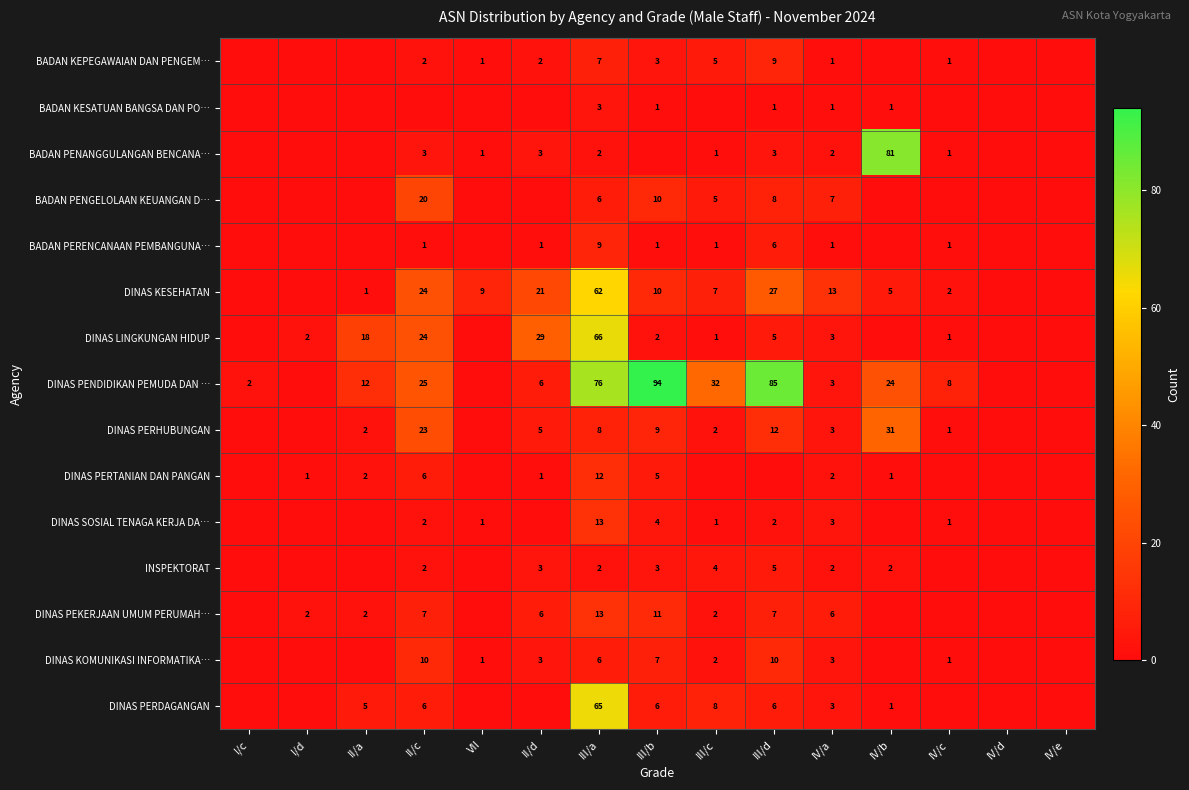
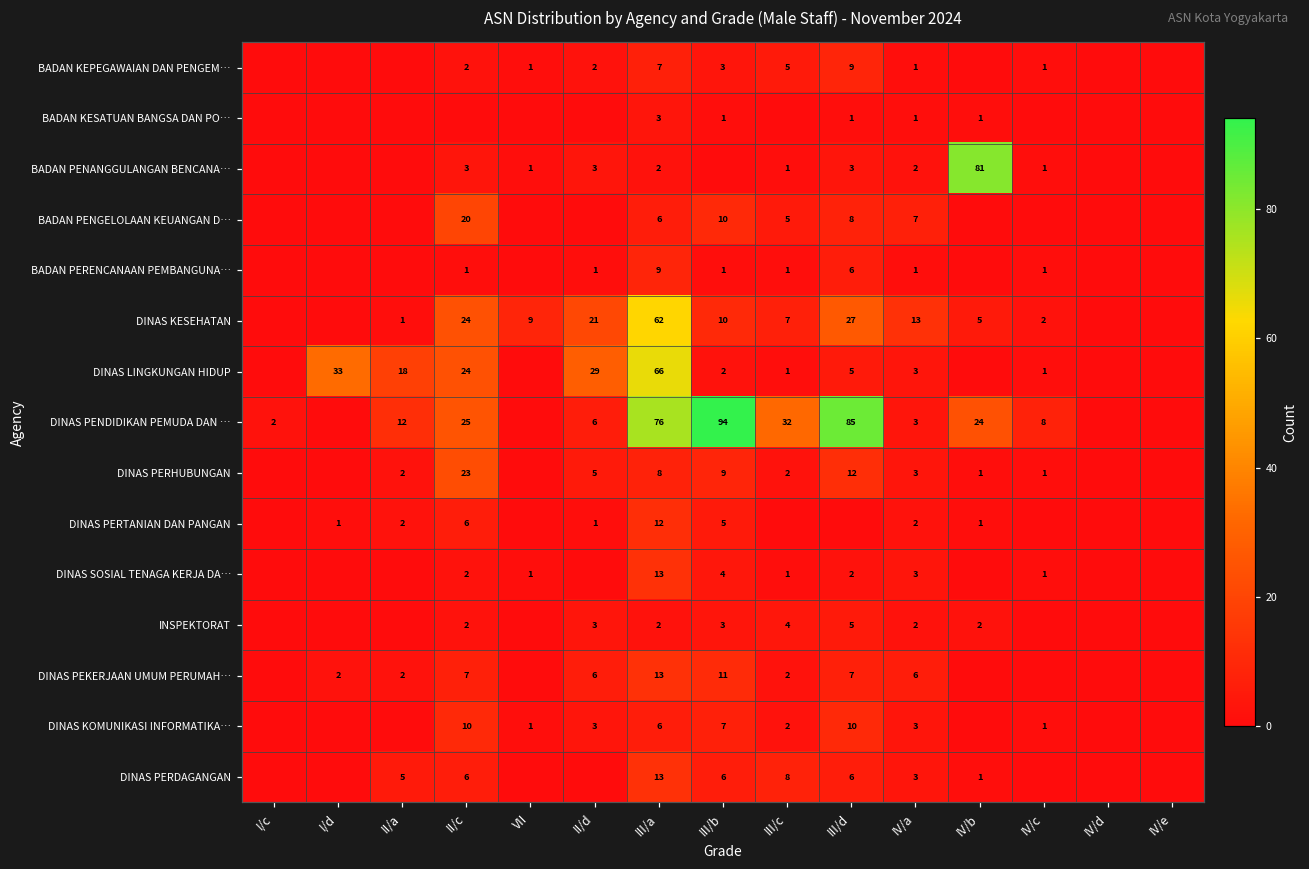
  {
    "BADAN KEPEGAWAIAN DAN PENGEM…": {
      "II/c": 2,
      "VII": 1,
      "II/d": 2,
      "III/a": 7,
      "III/b": 3,
      "III/c": 5,
      "III/d": 9,
      "IV/a": 1,
      "IV/c": 1
    },
    "BADAN KESATUAN BANGSA DAN PO…": {
      "III/a": 3,
      "III/b": 1,
      "III/d": 1,
      "IV/a": 1,
      "IV/b": 1
    },
    "BADAN PENANGGULANGAN BENCANA…": {
      "II/c": 3,
      "VII": 1,
      "II/d": 3,
      "III/a": 2,
      "III/c": 1,
      "III/d": 3,
      "IV/a": 2,
      "IV/b": 81,
      "IV/c": 1
    },
    "BADAN PENGELOLAAN KEUANGAN D…": {
      "II/c": 20,
      "III/a": 6,
      "III/b": 10,
      "III/c": 5,
      "III/d": 8,
      "IV/a": 7
    },
    "BADAN PERENCANAAN PEMBANGUNA…": {
      "II/c": 1,
      "II/d": 1,
      "III/a": 9,
      "III/b": 1,
      "III/c": 1,
      "III/d": 6,
      "IV/a": 1,
      "IV/c": 1
    },
    "DINAS KESEHATAN": {
      "II/a": 1,
      "II/c": 24,
      "VII": 9,
      "II/d": 21,
      "III/a": 62,
      "III/b": 10,
      "III/c": 7,
      "III/d": 27,
      "IV/a": 13,
      "IV/b": 5,
      "IV/c": 2
    },
    "DINAS LINGKUNGAN HIDUP": {
-     "I/d": 2,
+     "I/d": 33,
      "II/a": 18,
      "II/c": 24,
      "II/d": 29,
      "III/a": 66,
      "III/b": 2,
      "III/c": 1,
      "III/d": 5,
      "IV/a": 3,
      "IV/c": 1
    },
    "DINAS PENDIDIKAN PEMUDA DAN …": {
      "I/c": 2,
      "II/a": 12,
      "II/c": 25,
      "II/d": 6,
      "III/a": 76,
      "III/b": 94,
      "III/c": 32,
      "III/d": 85,
      "IV/a": 3,
      "IV/b": 24,
      "IV/c": 8
    },
    "DINAS PERHUBUNGAN": {
      "II/a": 2,
      "II/c": 23,
      "II/d": 5,
      "III/a": 8,
      "III/b": 9,
      "III/c": 2,
      "III/d": 12,
      "IV/a": 3,
-     "IV/b": 31,
+     "IV/b": 1,
      "IV/c": 1
    },
    "DINAS PERTANIAN DAN PANGAN": {
      "I/d": 1,
      "II/a": 2,
      "II/c": 6,
      "II/d": 1,
      "III/a": 12,
      "III/b": 5,
      "IV/a": 2,
      "IV/b": 1
    },
    "DINAS SOSIAL TENAGA KERJA DA…": {
      "II/c": 2,
      "VII": 1,
      "III/a": 13,
      "III/b": 4,
      "III/c": 1,
      "III/d": 2,
      "IV/a": 3,
      "IV/c": 1
    },
    "INSPEKTORAT": {
      "II/c": 2,
      "II/d": 3,
      "III/a": 2,
      "III/b": 3,
      "III/c": 4,
      "III/d": 5,
      "IV/a": 2,
      "IV/b": 2
    },
    "DINAS PEKERJAAN UMUM PERUMAH…": {
      "I/d": 2,
      "II/a": 2,
      "II/c": 7,
      "II/d": 6,
      "III/a": 13,
      "III/b": 11,
      "III/c": 2,
      "III/d": 7,
      "IV/a": 6
    },
    "DINAS KOMUNIKASI INFORMATIKA…": {
      "II/c": 10,
      "VII": 1,
      "II/d": 3,
      "III/a": 6,
      "III/b": 7,
      "III/c": 2,
      "III/d": 10,
      "IV/a": 3,
      "IV/c": 1
    },
    "DINAS PERDAGANGAN": {
      "II/a": 5,
      "II/c": 6,
-     "III/a": 65,
+     "III/a": 13,
      "III/b": 6,
      "III/c": 8,
      "III/d": 6,
      "IV/a": 3,
      "IV/b": 1
    }
  }
